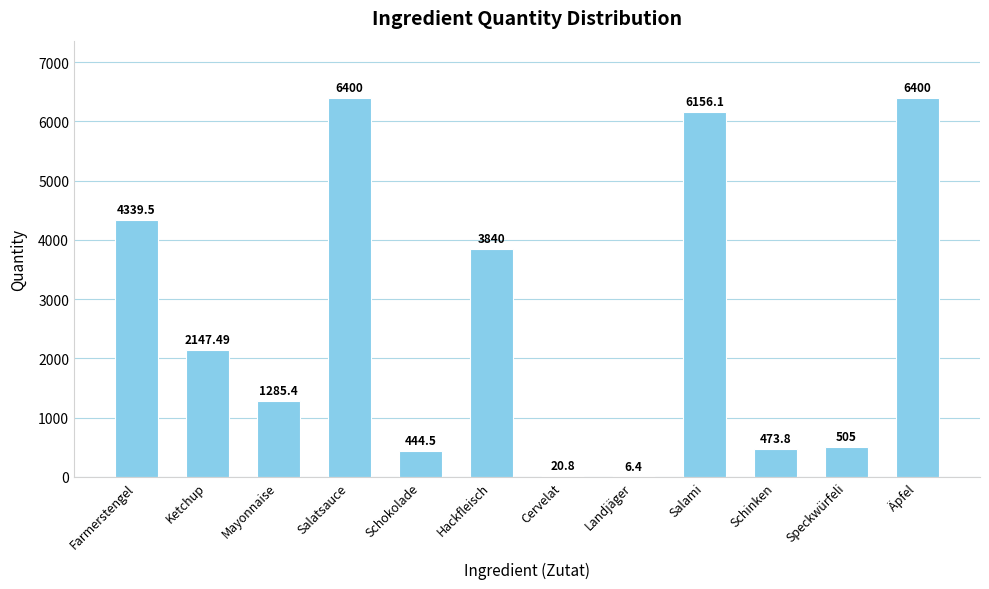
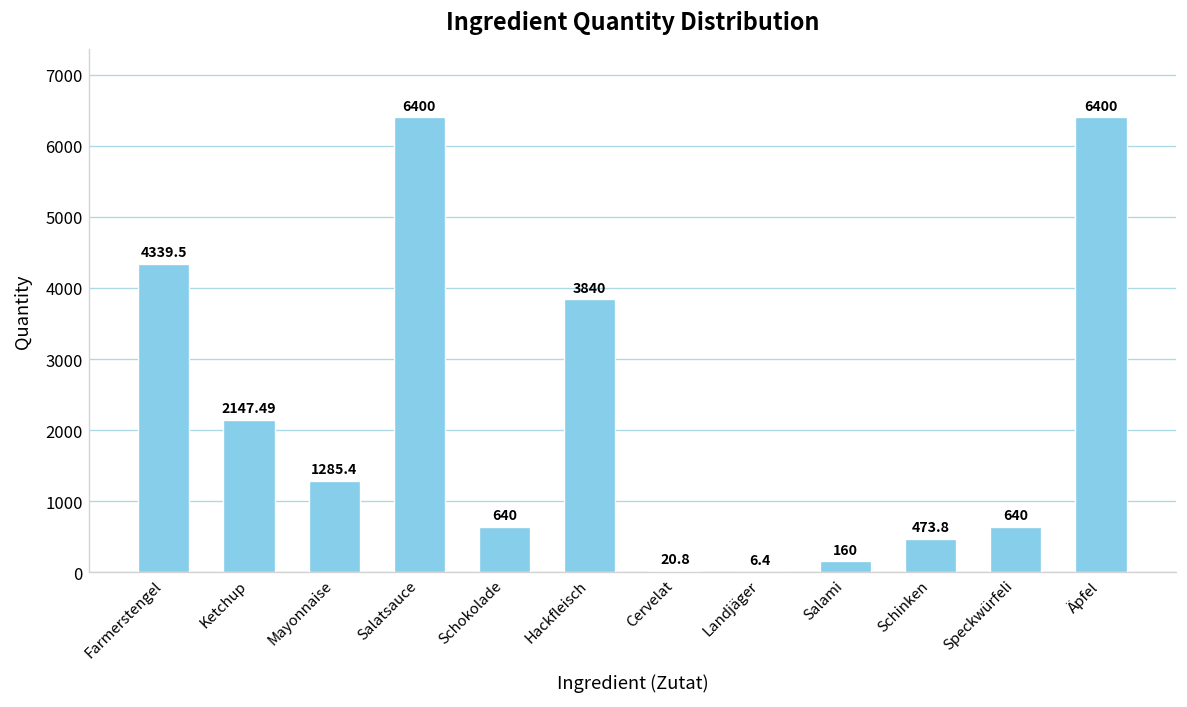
  {
    "Farmerstengel": 4339.5,
    "Ketchup": 2147.49,
    "Mayonnaise": 1285.4,
    "Salatsauce": 6400,
-   "Schokolade": 444.5,
+   "Schokolade": 640,
    "Hackfleisch": 3840,
    "Cervelat": 20.8,
    "Landjäger": 6.4,
-   "Salami": 6156.1,
+   "Salami": 160,
    "Schinken": 473.8,
-   "Speckwürfeli": 505,
+   "Speckwürfeli": 640,
    "Äpfel": 6400
  }
